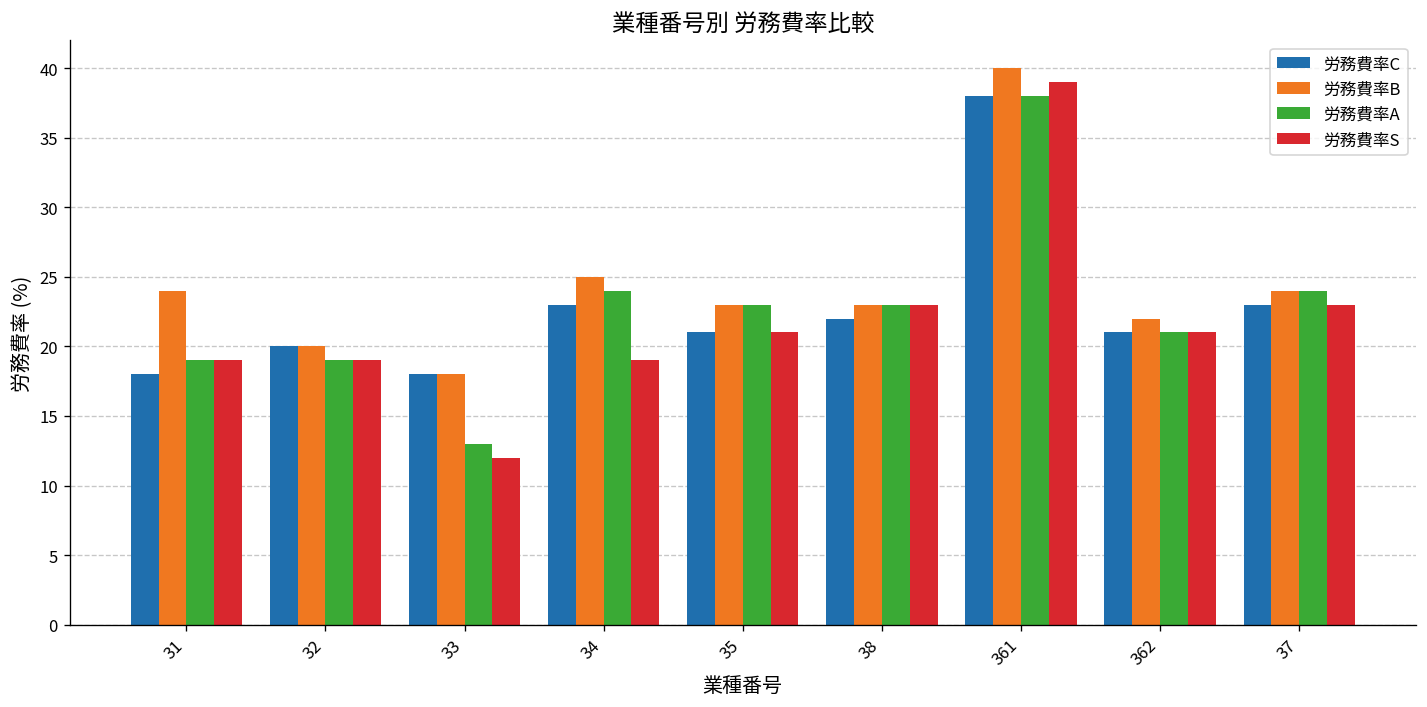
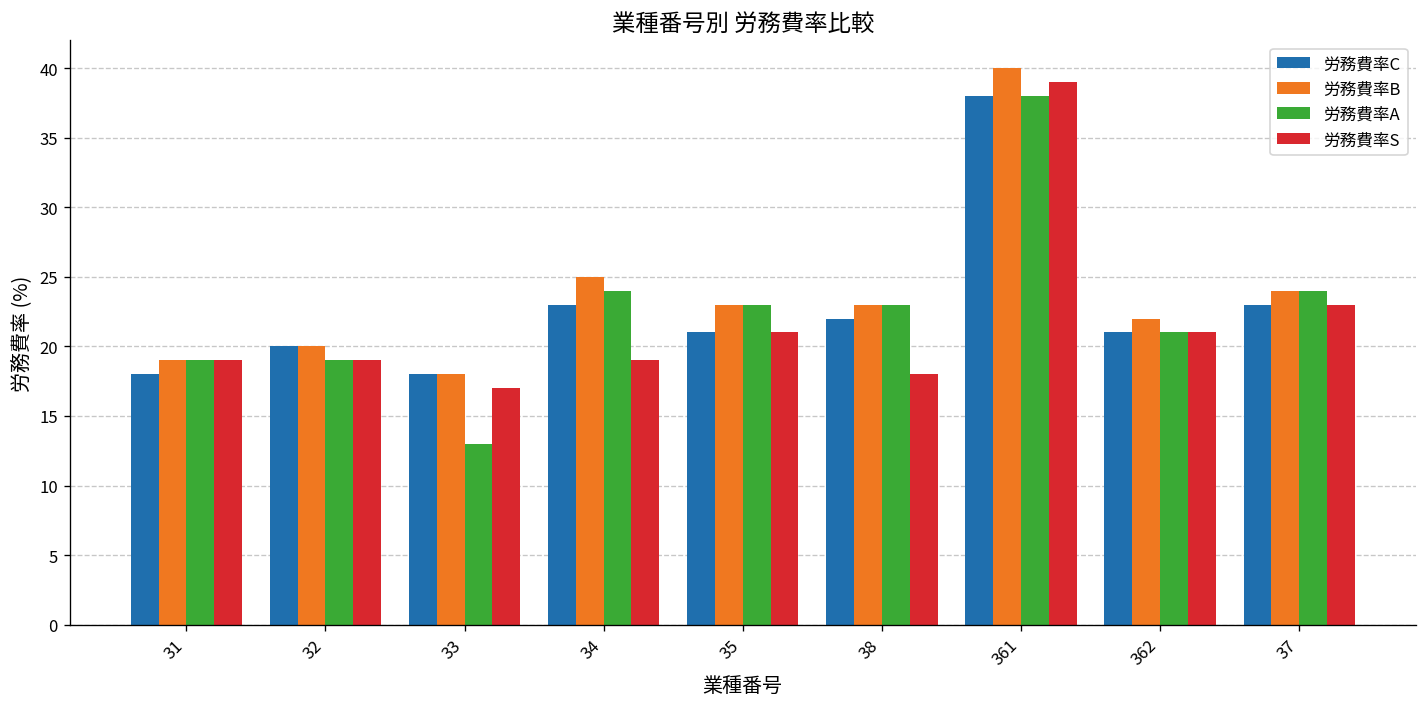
  {
    "労務費率C": {
      "31": 18,
      "32": 20,
      "33": 18,
      "34": 23,
      "35": 21,
      "38": 22,
      "361": 38,
      "362": 21,
      "37": 23
    },
    "労務費率B": {
-     "31": 24,
+     "31": 19,
      "32": 20,
      "33": 18,
      "34": 25,
      "35": 23,
      "38": 23,
      "361": 40,
      "362": 22,
      "37": 24
    },
    "労務費率A": {
      "31": 19,
      "32": 19,
      "33": 13,
      "34": 24,
      "35": 23,
      "38": 23,
      "361": 38,
      "362": 21,
      "37": 24
    },
    "労務費率S": {
      "31": 19,
      "32": 19,
-     "33": 12,
+     "33": 17,
      "34": 19,
      "35": 21,
-     "38": 23,
+     "38": 18,
      "361": 39,
      "362": 21,
      "37": 23
    }
  }
